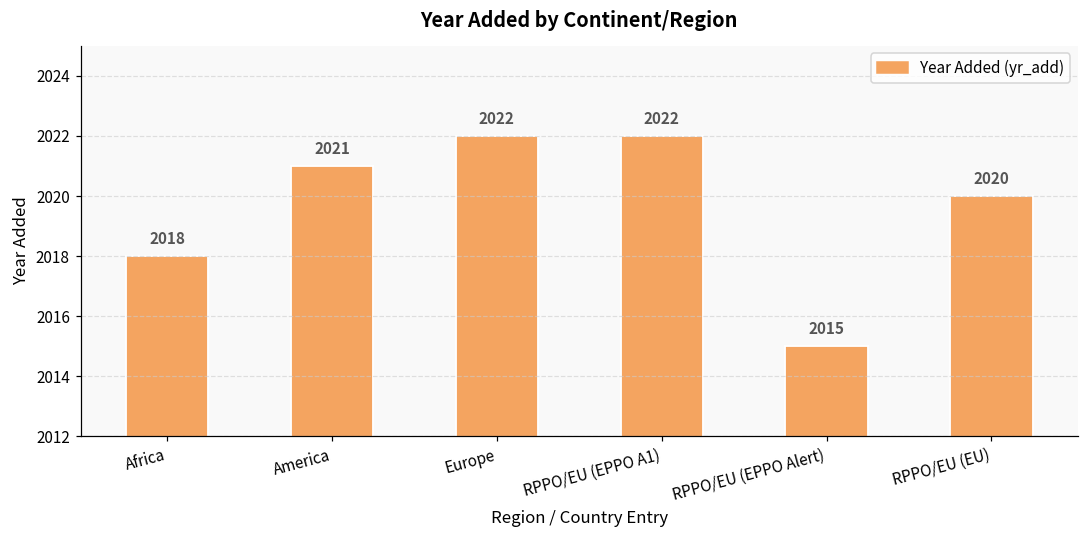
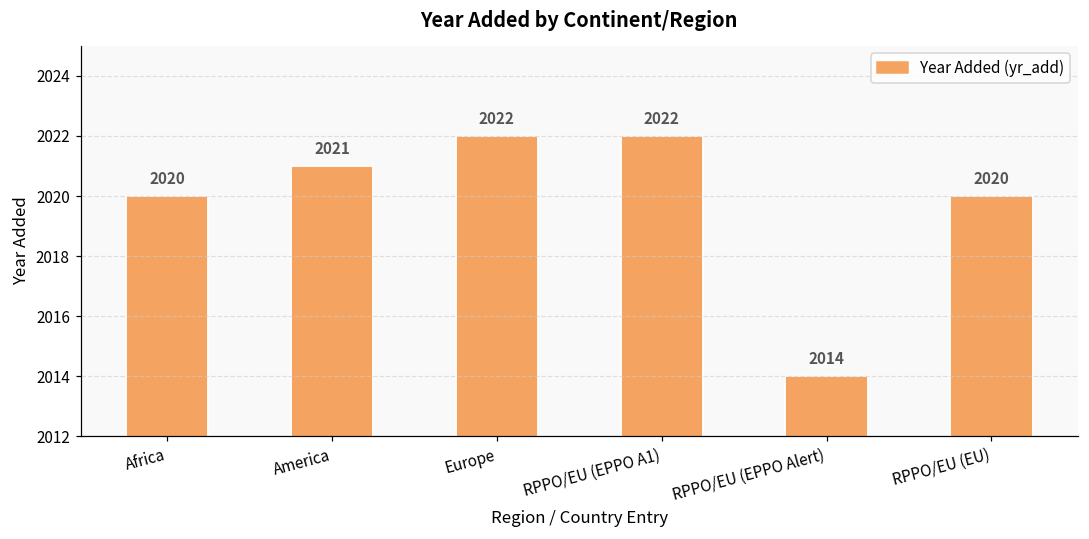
  {
-   "Africa": 2018,
+   "Africa": 2020,
    "America": 2021,
    "Europe": 2022,
    "RPPO/EU (EPPO A1)": 2022,
-   "RPPO/EU (EPPO Alert)": 2015,
+   "RPPO/EU (EPPO Alert)": 2014,
    "RPPO/EU (EU)": 2020
  }
